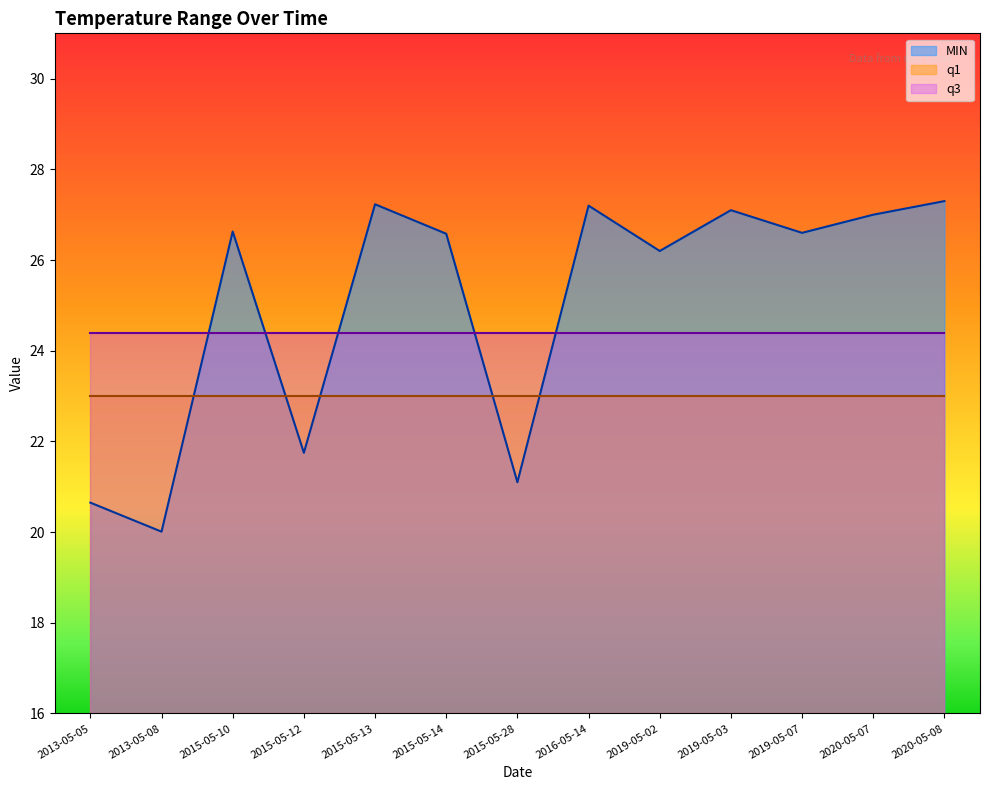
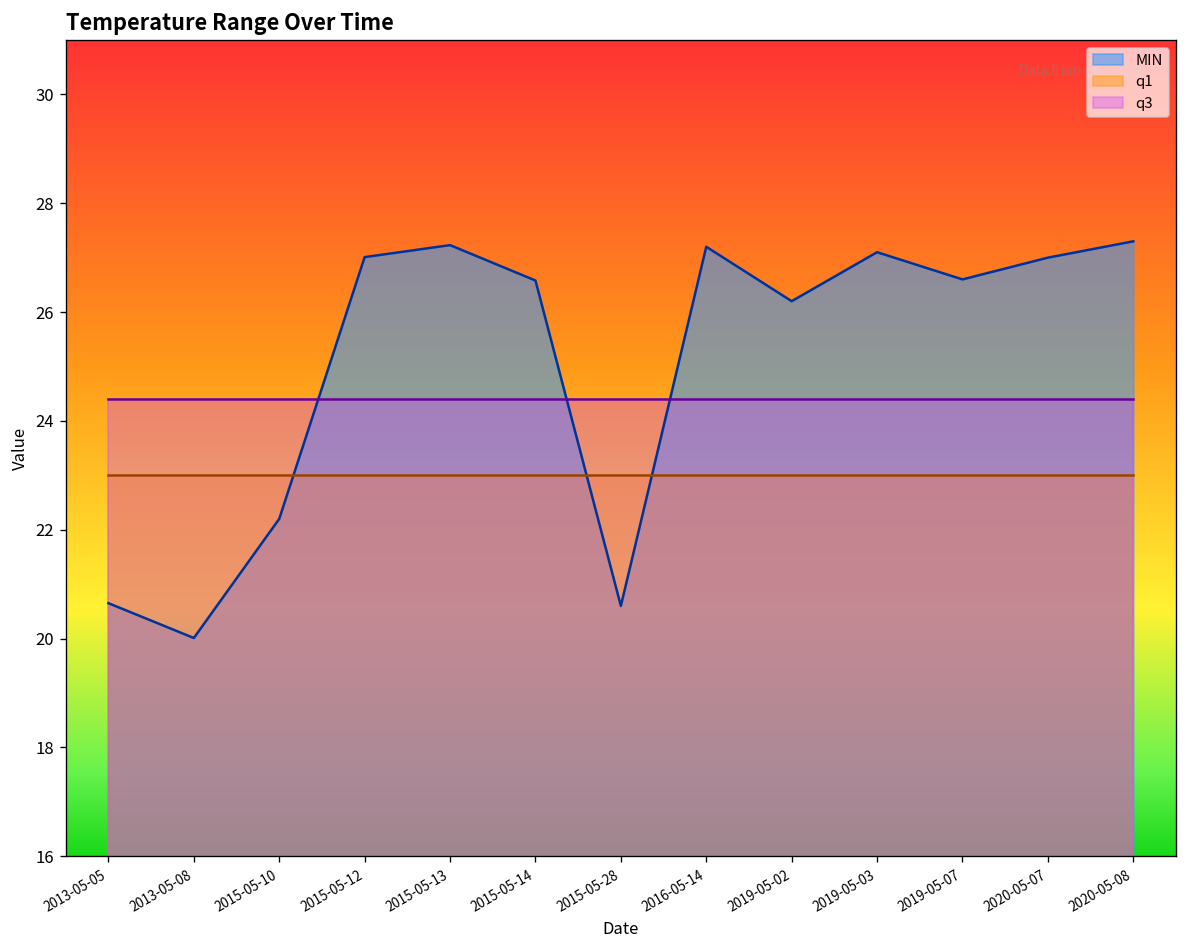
  {
    "MIN": {
      "2013-05-05": 20.7,
      "2013-05-08": 20.0,
-     "2015-05-10": 26.6,
-     "2015-05-12": 21.8,
+     "2015-05-10": 22.2,
+     "2015-05-12": 27.0,
      "2015-05-13": 27.2,
      "2015-05-14": 26.6,
-     "2015-05-28": 21.1,
+     "2015-05-28": 20.6,
      "2016-05-14": 27.2,
      "2019-05-02": 26.2,
      "2019-05-03": 27.1,
      "2019-05-07": 26.6,
      "2020-05-07": 27.0,
      "2020-05-08": 27.3
    },
    "q1": {
      "2013-05-05": 23.0,
      "2013-05-08": 23.0,
      "2015-05-10": 23.0,
      "2015-05-12": 23.0,
      "2015-05-13": 23.0,
      "2015-05-14": 23.0,
      "2015-05-28": 23.0,
      "2016-05-14": 23.0,
      "2019-05-02": 23.0,
      "2019-05-03": 23.0,
      "2019-05-07": 23.0,
      "2020-05-07": 23.0,
      "2020-05-08": 23.0
    },
    "q3": {
      "2013-05-05": 24.4,
      "2013-05-08": 24.4,
      "2015-05-10": 24.4,
      "2015-05-12": 24.4,
      "2015-05-13": 24.4,
      "2015-05-14": 24.4,
      "2015-05-28": 24.4,
      "2016-05-14": 24.4,
      "2019-05-02": 24.4,
      "2019-05-03": 24.4,
      "2019-05-07": 24.4,
      "2020-05-07": 24.4,
      "2020-05-08": 24.4
    }
  }
